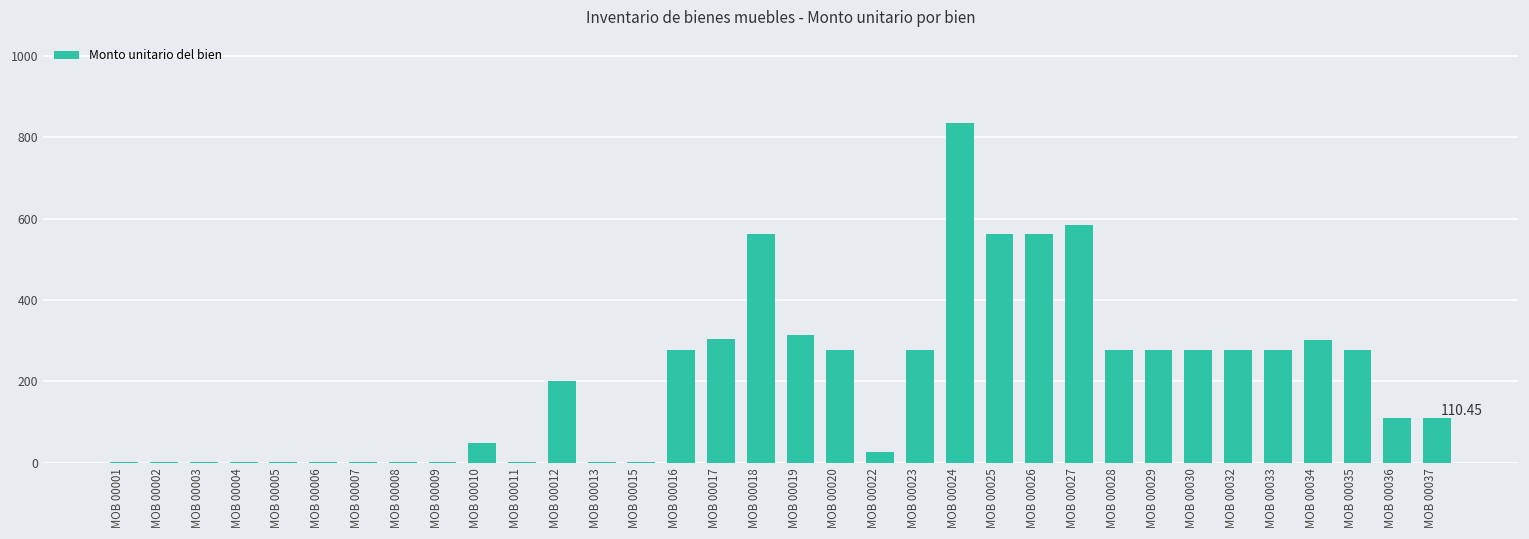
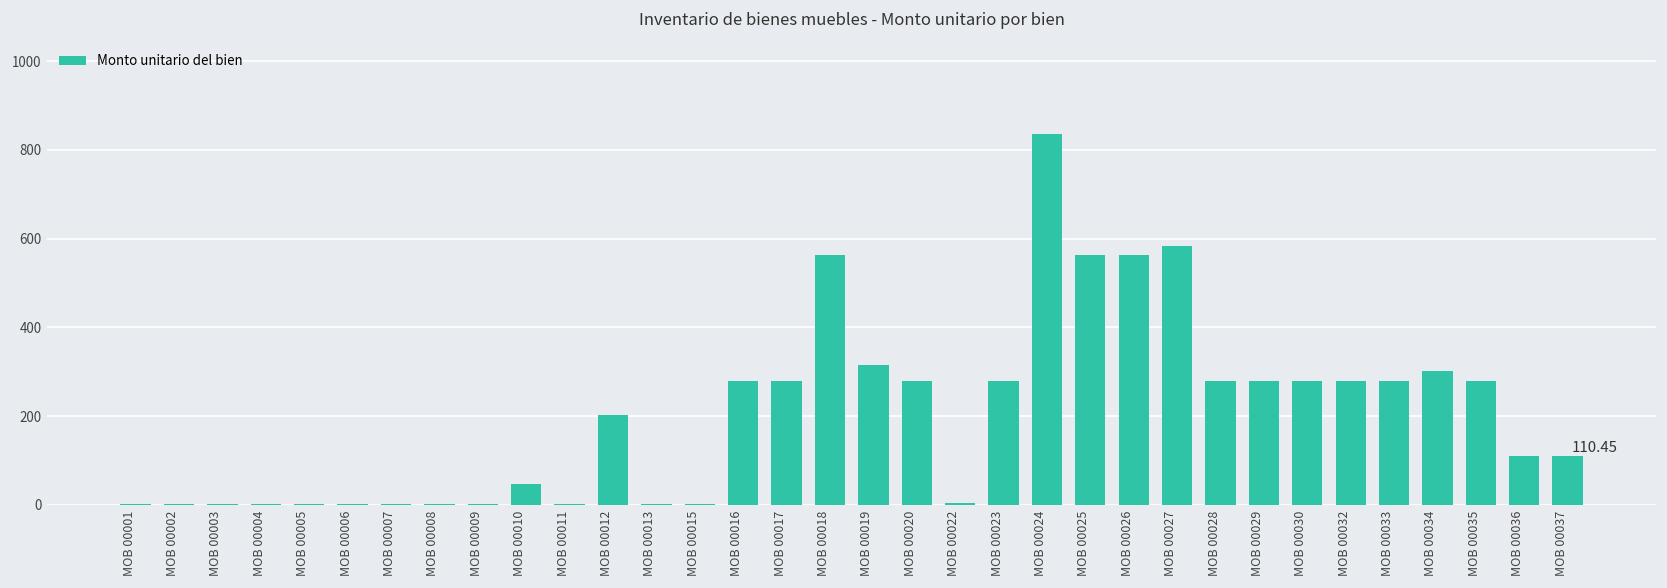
  {
    "MOB 00010": 50,
    "MOB 00012": 200,
    "MOB 00016": 280,
-   "MOB 00017": 300,
+   "MOB 00017": 280,
    "MOB 00018": 560,
    "MOB 00019": 320,
    "MOB 00020": 280,
-   "MOB 00022": 30,
+   "MOB 00022": 0,
    "MOB 00023": 280,
    "MOB 00024": 830,
    "MOB 00025": 560,
    "MOB 00026": 560,
    "MOB 00027": 580,
    "MOB 00028": 280,
    "MOB 00029": 280,
    "MOB 00030": 280,
    "MOB 00032": 280,
    "MOB 00033": 280,
    "MOB 00034": 300,
    "MOB 00035": 280,
    "MOB 00036": 110
  }
